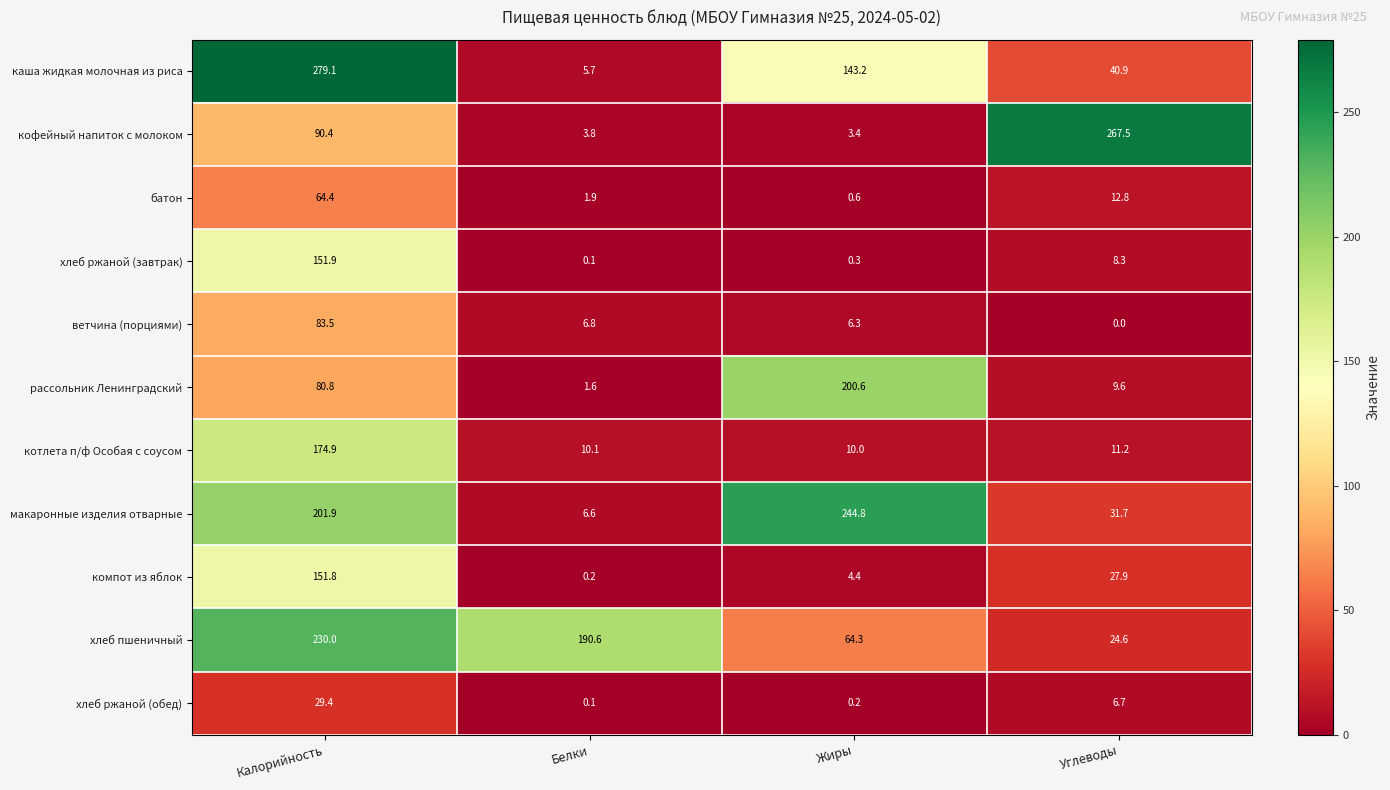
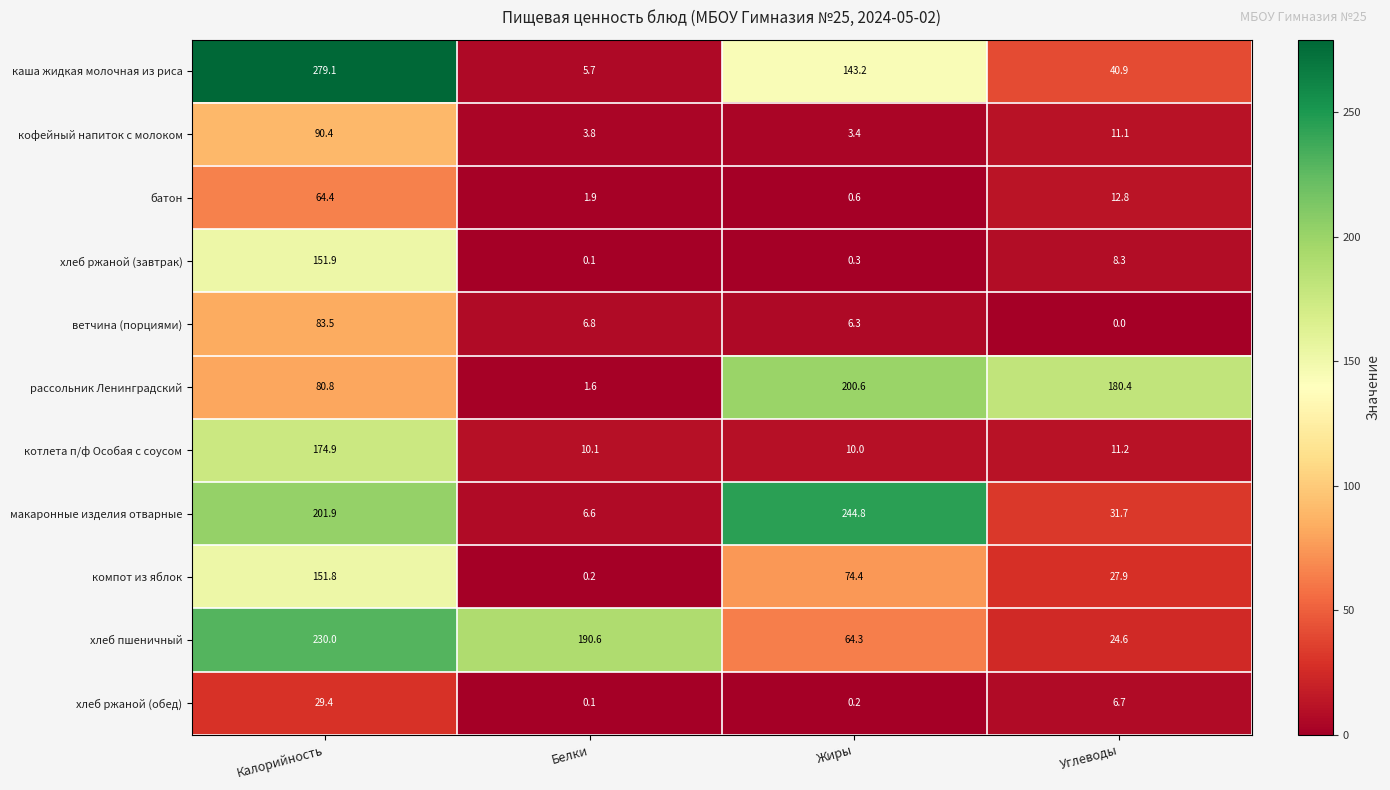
  {
    "каша жидкая молочная из риса": {
      "Калорийность": 279.1,
      "Белки": 5.7,
      "Жиры": 143.2,
      "Углеводы": 40.9
    },
    "кофейный напиток с молоком": {
      "Калорийность": 90.4,
      "Белки": 3.8,
      "Жиры": 3.4,
-     "Углеводы": 267.5
+     "Углеводы": 11.1
    },
    "батон": {
      "Калорийность": 64.4,
      "Белки": 1.9,
      "Жиры": 0.6,
      "Углеводы": 12.8
    },
    "хлеб ржаной (завтрак)": {
      "Калорийность": 151.9,
      "Белки": 0.1,
      "Жиры": 0.3,
      "Углеводы": 8.3
    },
    "ветчина (порциями)": {
      "Калорийность": 83.5,
      "Белки": 6.8,
      "Жиры": 6.3,
      "Углеводы": 0.0
    },
    "рассольник Ленинградский": {
      "Калорийность": 80.8,
      "Белки": 1.6,
      "Жиры": 200.6,
-     "Углеводы": 9.6
+     "Углеводы": 180.4
    },
    "котлета п/ф Особая с соусом": {
      "Калорийность": 174.9,
      "Белки": 10.1,
      "Жиры": 10.0,
      "Углеводы": 11.2
    },
    "макаронные изделия отварные": {
      "Калорийность": 201.9,
      "Белки": 6.6,
      "Жиры": 244.8,
      "Углеводы": 31.7
    },
    "компот из яблок": {
      "Калорийность": 151.8,
      "Белки": 0.2,
-     "Жиры": 4.4,
+     "Жиры": 74.4,
      "Углеводы": 27.9
    },
    "хлеб пшеничный": {
      "Калорийность": 230.0,
      "Белки": 190.6,
      "Жиры": 64.3,
      "Углеводы": 24.6
    },
    "хлеб ржаной (обед)": {
      "Калорийность": 29.4,
      "Белки": 0.1,
      "Жиры": 0.2,
      "Углеводы": 6.7
    }
  }
